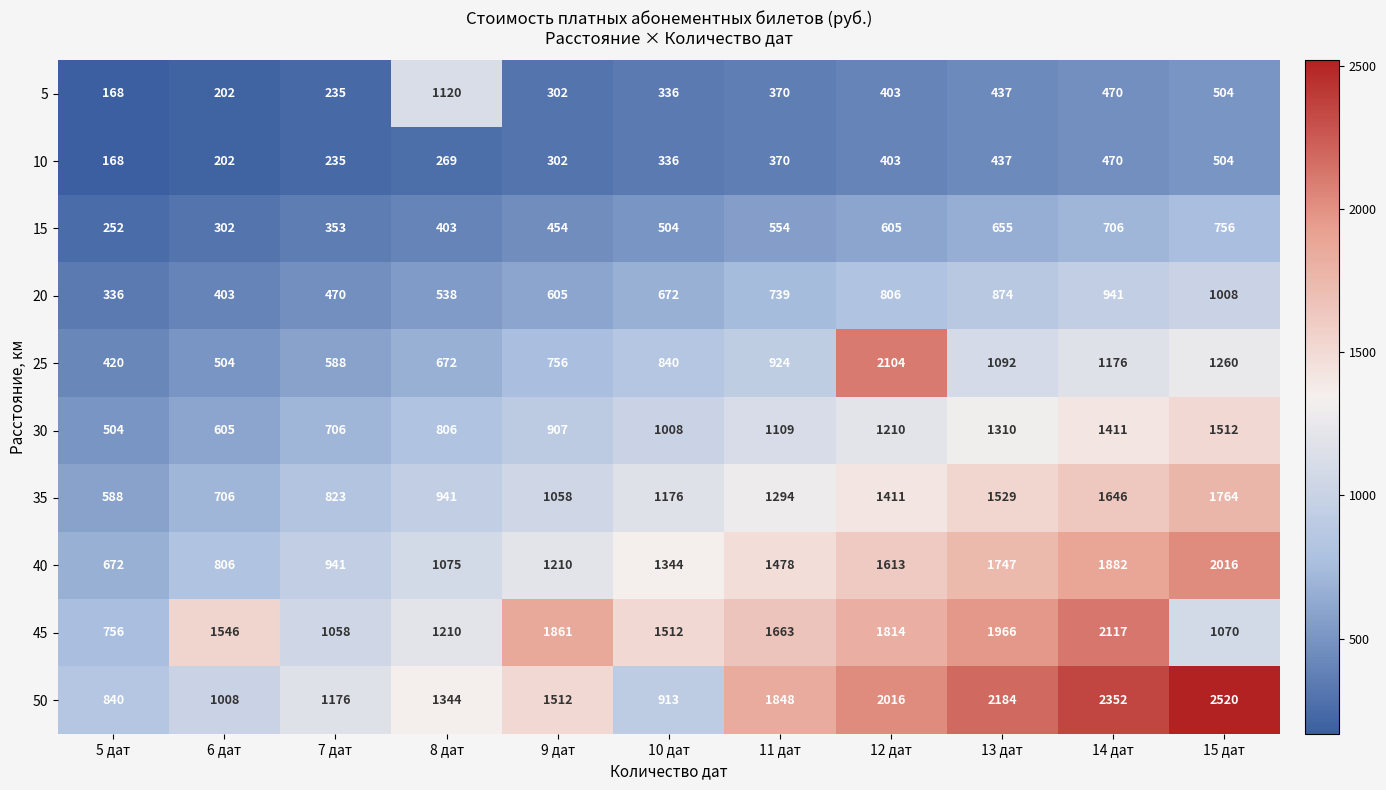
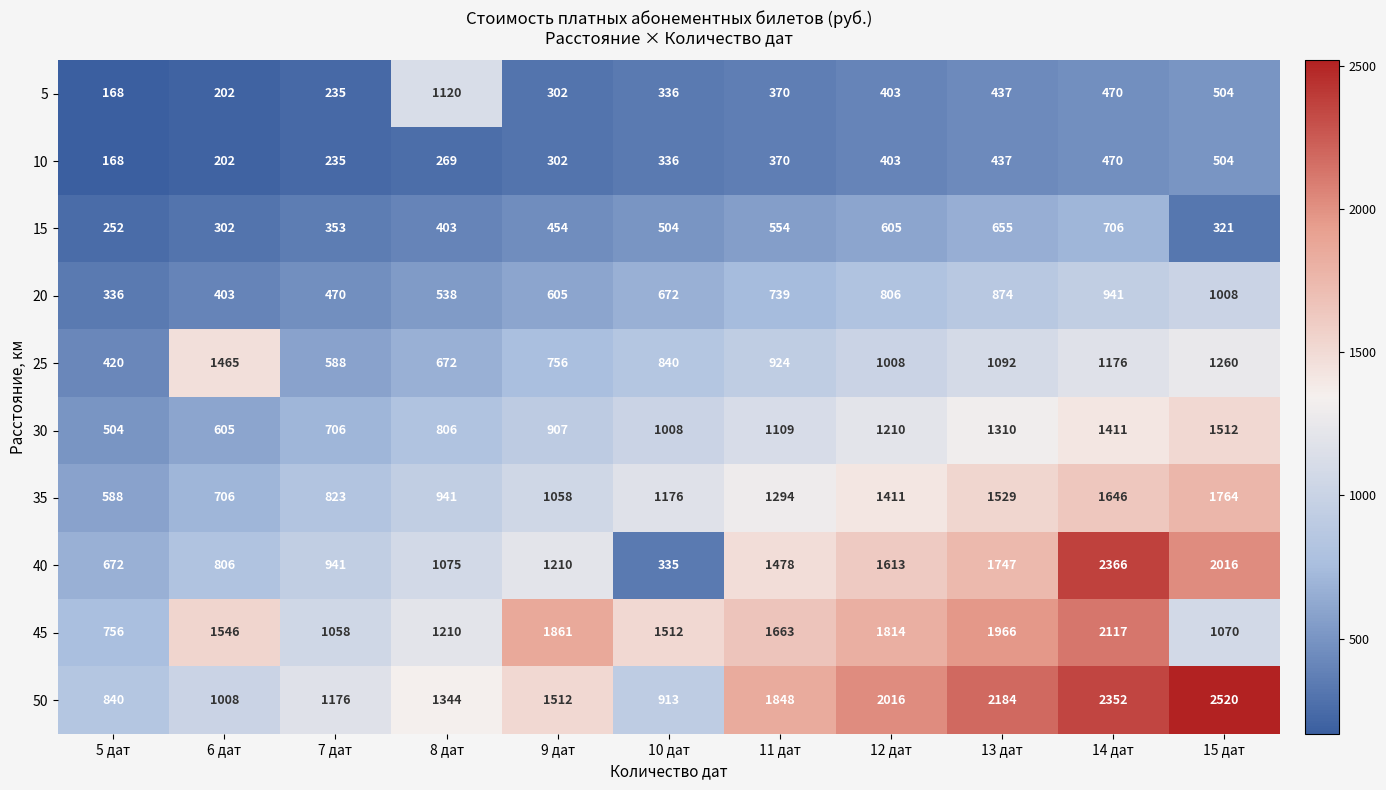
  {
    "5": {
      "5 дат": 168,
      "6 дат": 202,
      "7 дат": 235,
      "8 дат": 1120,
      "9 дат": 302,
      "10 дат": 336,
      "11 дат": 370,
      "12 дат": 403,
      "13 дат": 437,
      "14 дат": 470,
      "15 дат": 504
    },
    "10": {
      "5 дат": 168,
      "6 дат": 202,
      "7 дат": 235,
      "8 дат": 269,
      "9 дат": 302,
      "10 дат": 336,
      "11 дат": 370,
      "12 дат": 403,
      "13 дат": 437,
      "14 дат": 470,
      "15 дат": 504
    },
    "15": {
      "5 дат": 252,
      "6 дат": 302,
      "7 дат": 353,
      "8 дат": 403,
      "9 дат": 454,
      "10 дат": 504,
      "11 дат": 554,
      "12 дат": 605,
      "13 дат": 655,
      "14 дат": 706,
-     "15 дат": 756
+     "15 дат": 321
    },
    "20": {
      "5 дат": 336,
      "6 дат": 403,
      "7 дат": 470,
      "8 дат": 538,
      "9 дат": 605,
      "10 дат": 672,
      "11 дат": 739,
      "12 дат": 806,
      "13 дат": 874,
      "14 дат": 941,
      "15 дат": 1008
    },
    "25": {
      "5 дат": 420,
-     "6 дат": 504,
+     "6 дат": 1465,
      "7 дат": 588,
      "8 дат": 672,
      "9 дат": 756,
      "10 дат": 840,
      "11 дат": 924,
-     "12 дат": 2104,
+     "12 дат": 1008,
      "13 дат": 1092,
      "14 дат": 1176,
      "15 дат": 1260
    },
    "30": {
      "5 дат": 504,
      "6 дат": 605,
      "7 дат": 706,
      "8 дат": 806,
      "9 дат": 907,
      "10 дат": 1008,
      "11 дат": 1109,
      "12 дат": 1210,
      "13 дат": 1310,
      "14 дат": 1411,
      "15 дат": 1512
    },
    "35": {
      "5 дат": 588,
      "6 дат": 706,
      "7 дат": 823,
      "8 дат": 941,
      "9 дат": 1058,
      "10 дат": 1176,
      "11 дат": 1294,
      "12 дат": 1411,
      "13 дат": 1529,
      "14 дат": 1646,
      "15 дат": 1764
    },
    "40": {
      "5 дат": 672,
      "6 дат": 806,
      "7 дат": 941,
      "8 дат": 1075,
      "9 дат": 1210,
-     "10 дат": 1344,
+     "10 дат": 335,
      "11 дат": 1478,
      "12 дат": 1613,
      "13 дат": 1747,
-     "14 дат": 1882,
+     "14 дат": 2366,
      "15 дат": 2016
    },
    "45": {
      "5 дат": 756,
      "6 дат": 1546,
      "7 дат": 1058,
      "8 дат": 1210,
      "9 дат": 1861,
      "10 дат": 1512,
      "11 дат": 1663,
      "12 дат": 1814,
      "13 дат": 1966,
      "14 дат": 2117,
      "15 дат": 1070
    },
    "50": {
      "5 дат": 840,
      "6 дат": 1008,
      "7 дат": 1176,
      "8 дат": 1344,
      "9 дат": 1512,
      "10 дат": 913,
      "11 дат": 1848,
      "12 дат": 2016,
      "13 дат": 2184,
      "14 дат": 2352,
      "15 дат": 2520
    }
  }
